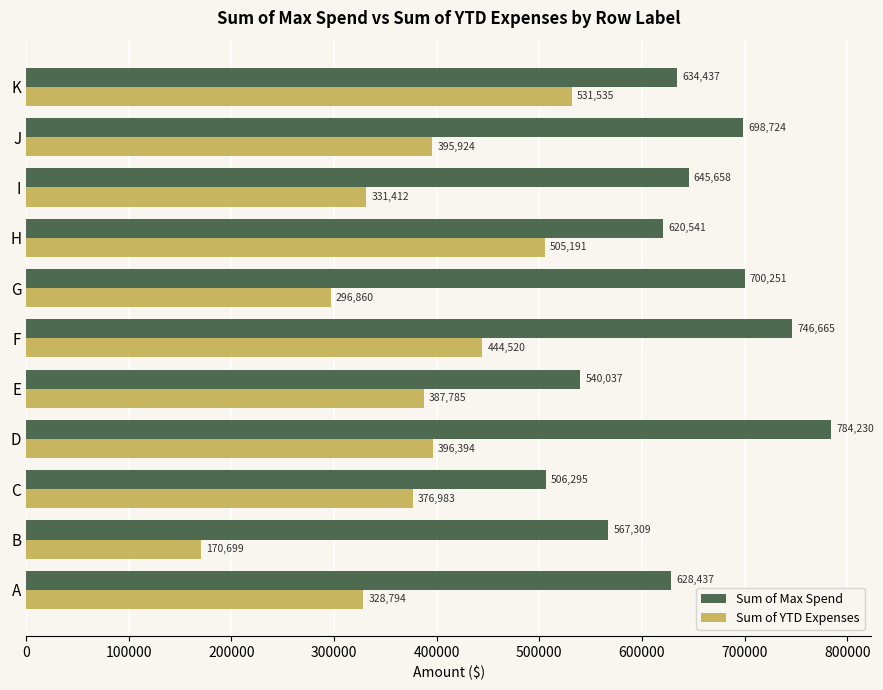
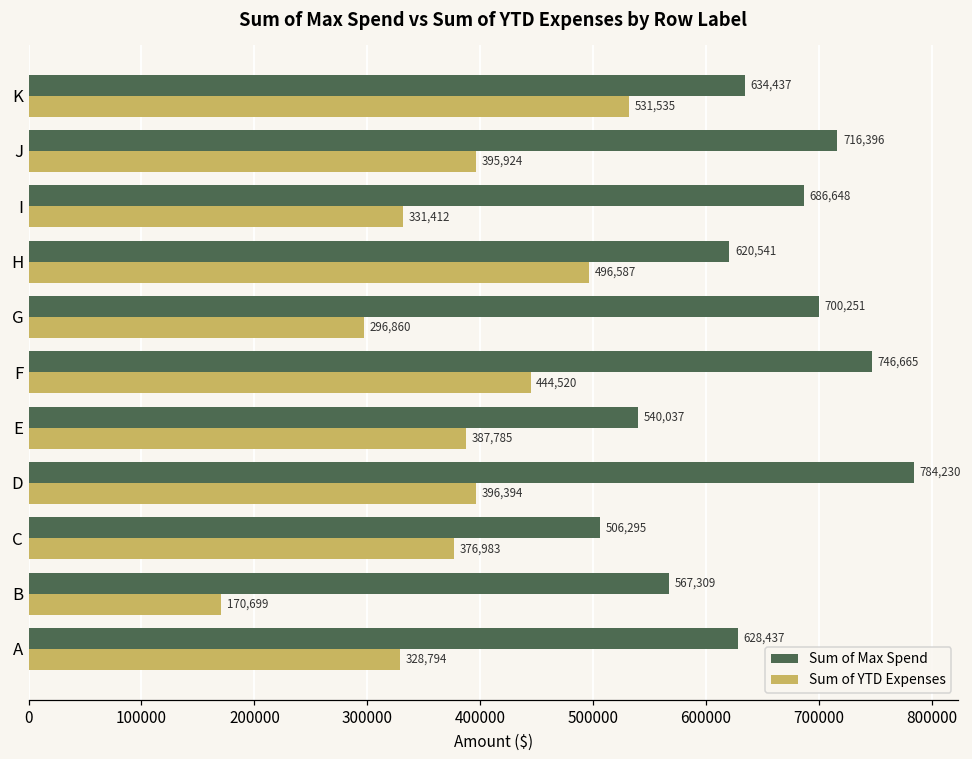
  {
    "Sum of Max Spend": {
      "K": "634,437",
-     "J": "698,724",
-     "I": "645,658",
+     "J": "716,396",
+     "I": "686,648",
      "H": "620,541",
      "G": "700,251",
      "F": "746,665",
      "E": "540,037",
      "D": "784,230",
      "C": "506,295",
      "B": "567,309",
      "A": "628,437"
    },
    "Sum of YTD Expenses": {
      "K": "531,535",
      "J": "395,924",
      "I": "331,412",
-     "H": "505,191",
+     "H": "496,587",
      "G": "296,860",
      "F": "444,520",
      "E": "387,785",
      "D": "396,394",
      "C": "376,983",
      "B": "170,699",
      "A": "328,794"
    }
  }
